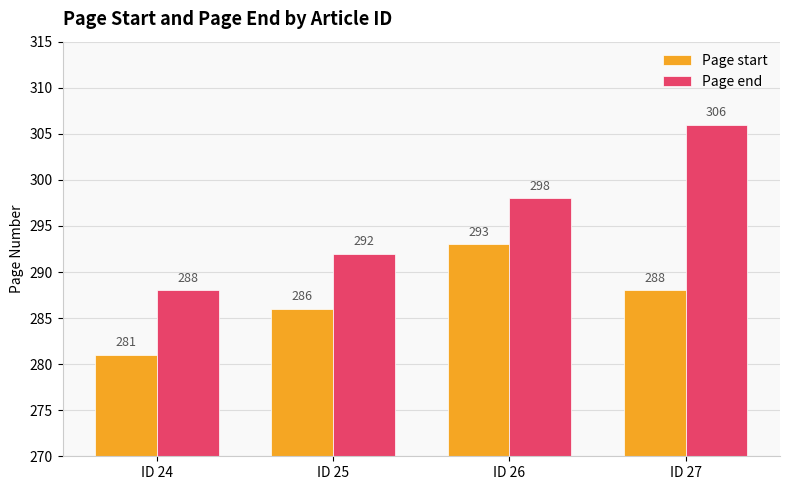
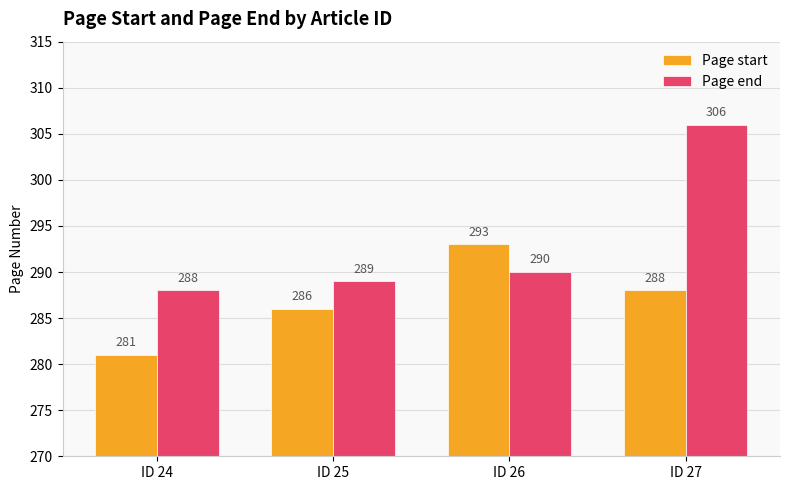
  {
    "Page start": {
      "ID 24": 281,
      "ID 25": 286,
      "ID 26": 293,
      "ID 27": 288
    },
    "Page end": {
      "ID 24": 288,
-     "ID 25": 292,
-     "ID 26": 298,
+     "ID 25": 289,
+     "ID 26": 290,
      "ID 27": 306
    }
  }
